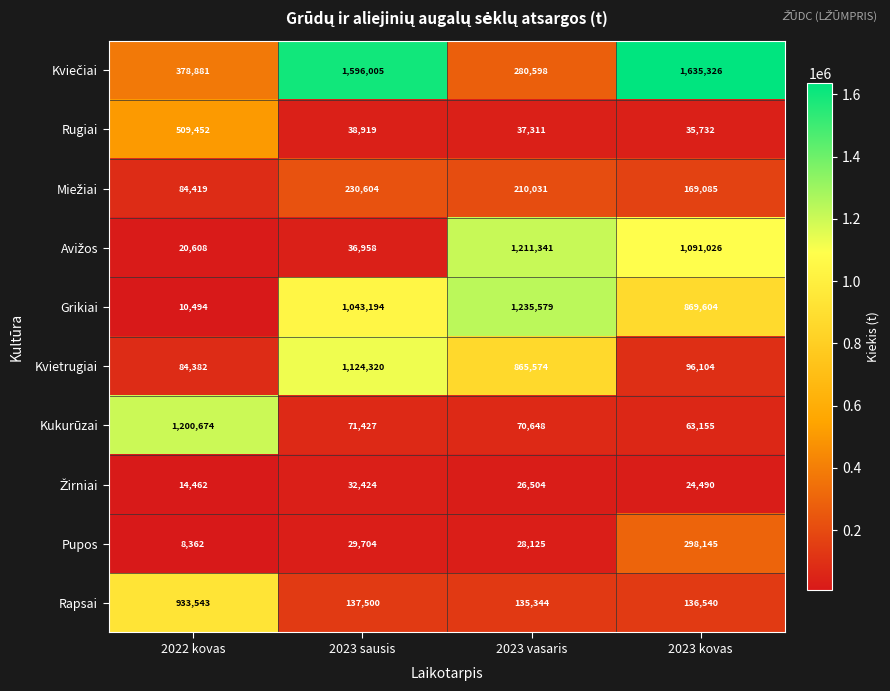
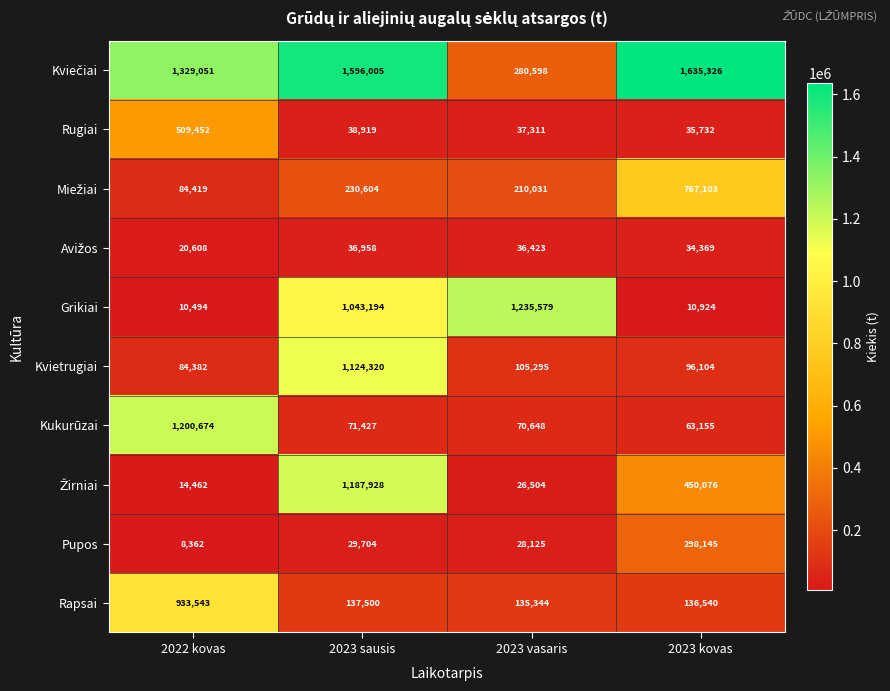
  {
    "Kviečiai": {
-     "2022 kovas": "378,881",
+     "2022 kovas": "1,329,051",
      "2023 sausis": "1,596,005",
      "2023 vasaris": "280,598",
      "2023 kovas": "1,635,326"
    },
    "Rugiai": {
      "2022 kovas": "509,452",
      "2023 sausis": "38,919",
      "2023 vasaris": "37,311",
      "2023 kovas": "35,732"
    },
    "Miežiai": {
      "2022 kovas": "84,419",
      "2023 sausis": "230,604",
      "2023 vasaris": "210,031",
-     "2023 kovas": "169,085"
+     "2023 kovas": "767,103"
    },
    "Avižos": {
      "2022 kovas": "20,608",
      "2023 sausis": "36,958",
-     "2023 vasaris": "1,211,341",
-     "2023 kovas": "1,091,026"
+     "2023 vasaris": "36,423",
+     "2023 kovas": "34,369"
    },
    "Grikiai": {
      "2022 kovas": "10,494",
      "2023 sausis": "1,043,194",
      "2023 vasaris": "1,235,579",
-     "2023 kovas": "869,604"
+     "2023 kovas": "10,924"
    },
    "Kvietrugiai": {
      "2022 kovas": "84,382",
      "2023 sausis": "1,124,320",
-     "2023 vasaris": "865,574",
+     "2023 vasaris": "105,295",
      "2023 kovas": "96,104"
    },
    "Kukurūzai": {
      "2022 kovas": "1,200,674",
      "2023 sausis": "71,427",
      "2023 vasaris": "70,648",
      "2023 kovas": "63,155"
    },
    "Žirniai": {
      "2022 kovas": "14,462",
-     "2023 sausis": "32,424",
+     "2023 sausis": "1,187,928",
      "2023 vasaris": "26,504",
-     "2023 kovas": "24,490"
+     "2023 kovas": "450,076"
    },
    "Pupos": {
      "2022 kovas": "8,362",
      "2023 sausis": "29,704",
      "2023 vasaris": "28,125",
      "2023 kovas": "298,145"
    },
    "Rapsai": {
      "2022 kovas": "933,543",
      "2023 sausis": "137,500",
      "2023 vasaris": "135,344",
      "2023 kovas": "136,540"
    }
  }
